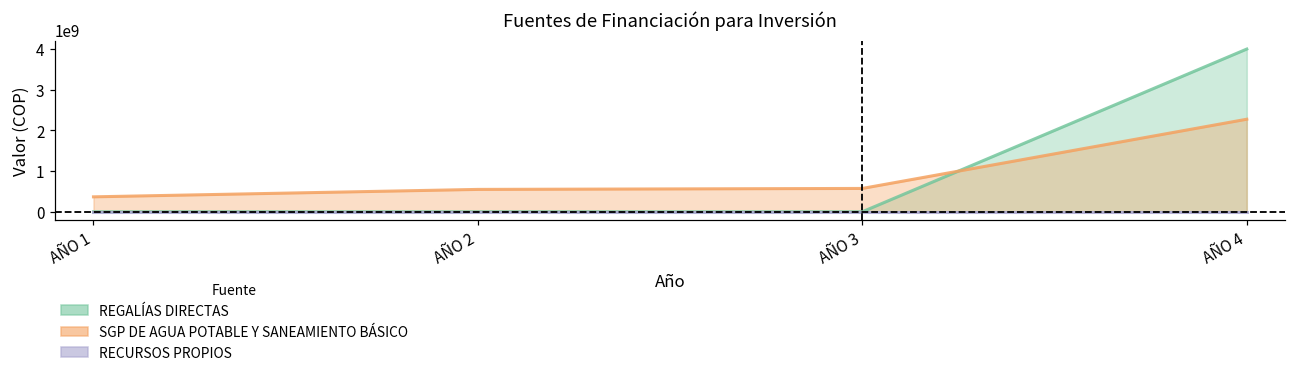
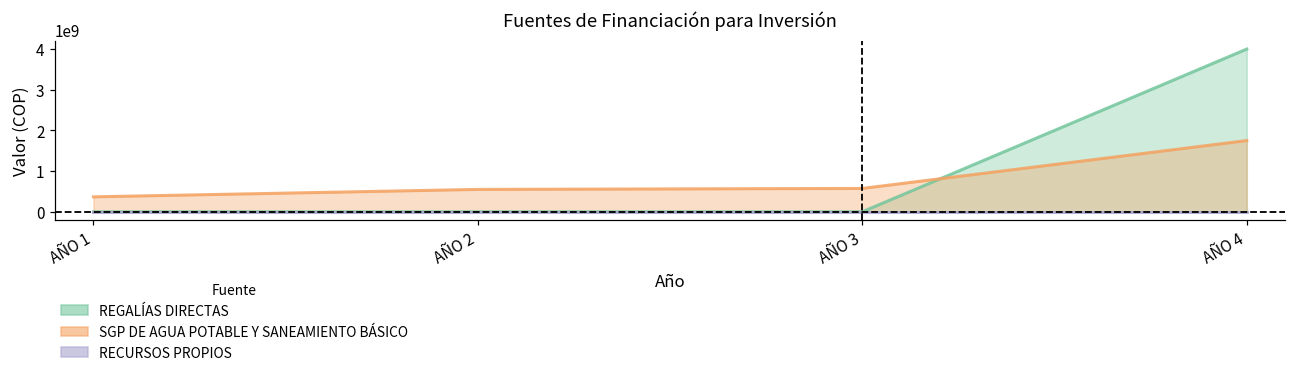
  {
    "SGP DE AGUA POTABLE Y SANEAMIENTO BÁSICO": {
      "AÑO 1": 400000000,
      "AÑO 2": 500000000,
      "AÑO 3": 600000000,
-     "AÑO 4": 2300000000
+     "AÑO 4": 1800000000
    }
  }
